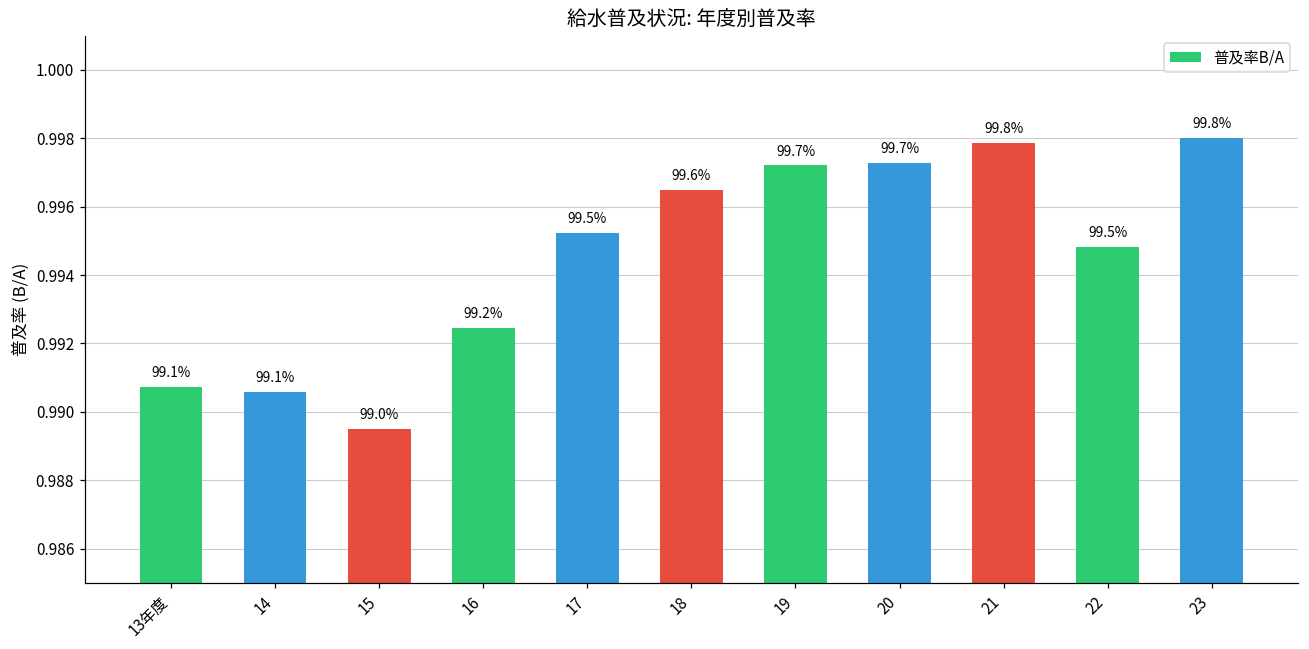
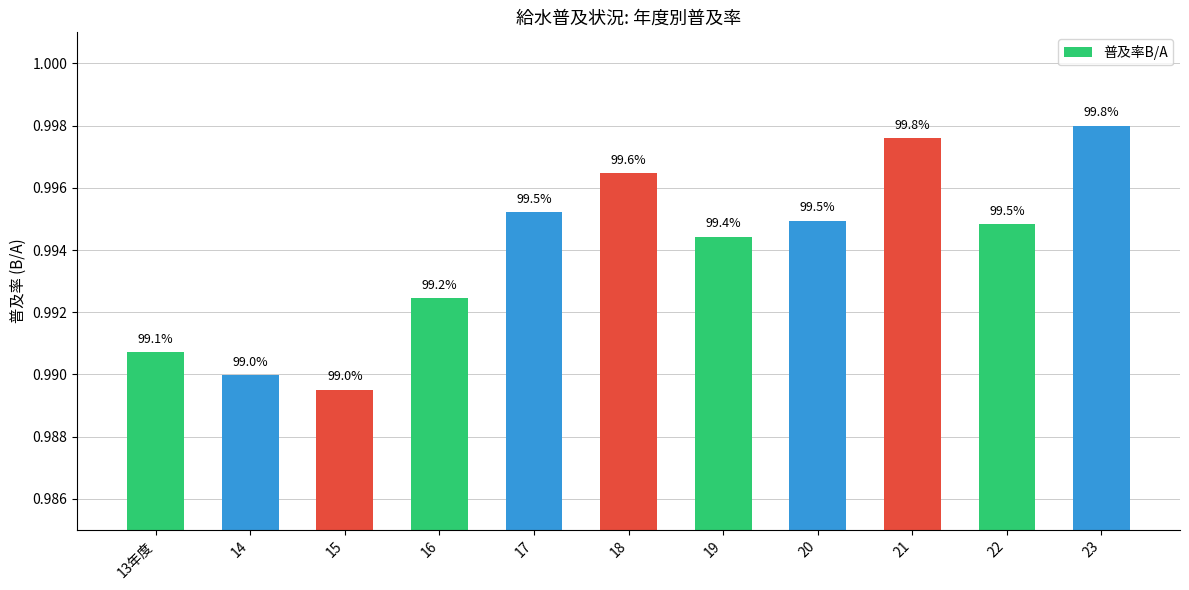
  {
    "13年度": "99.1%",
-   "14": "99.1%",
+   "14": "99.0%",
    "15": "99.0%",
    "16": "99.2%",
    "17": "99.5%",
    "18": "99.6%",
-   "19": "99.7%",
-   "20": "99.7%",
-   "21": "0.9979",
+   "19": "99.4%",
+   "20": "99.5%",
+   "21": "0.9976",
    "22": "99.5%",
    "23": "99.8%"
  }
